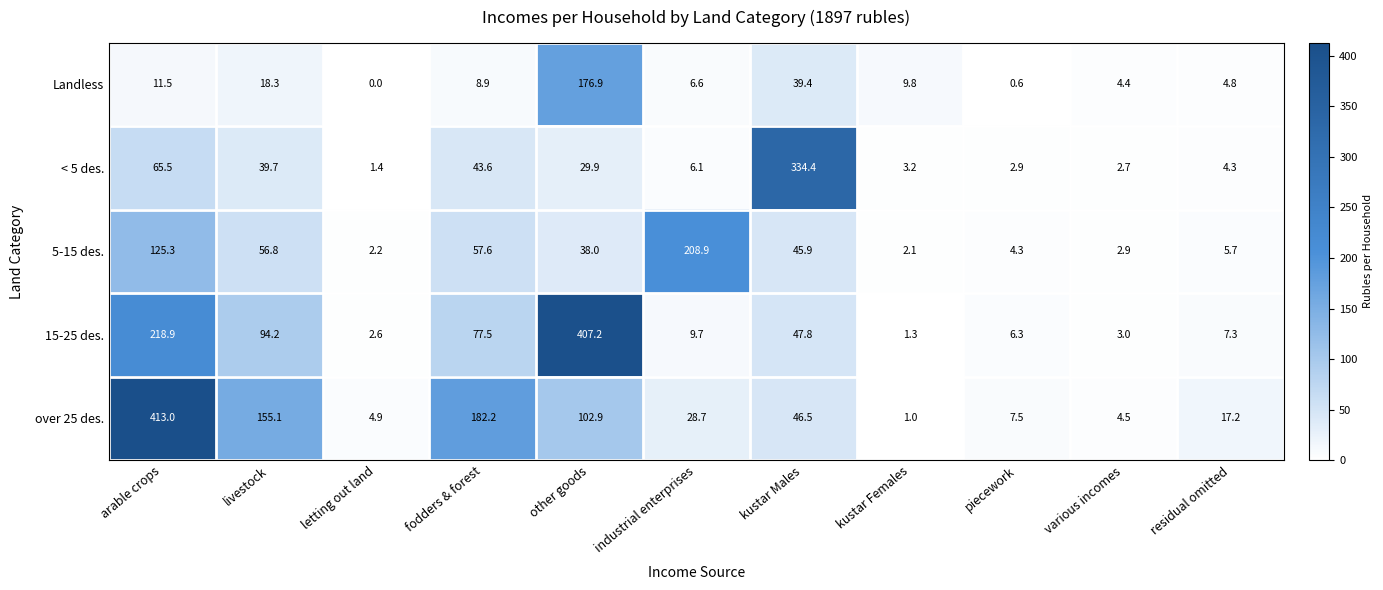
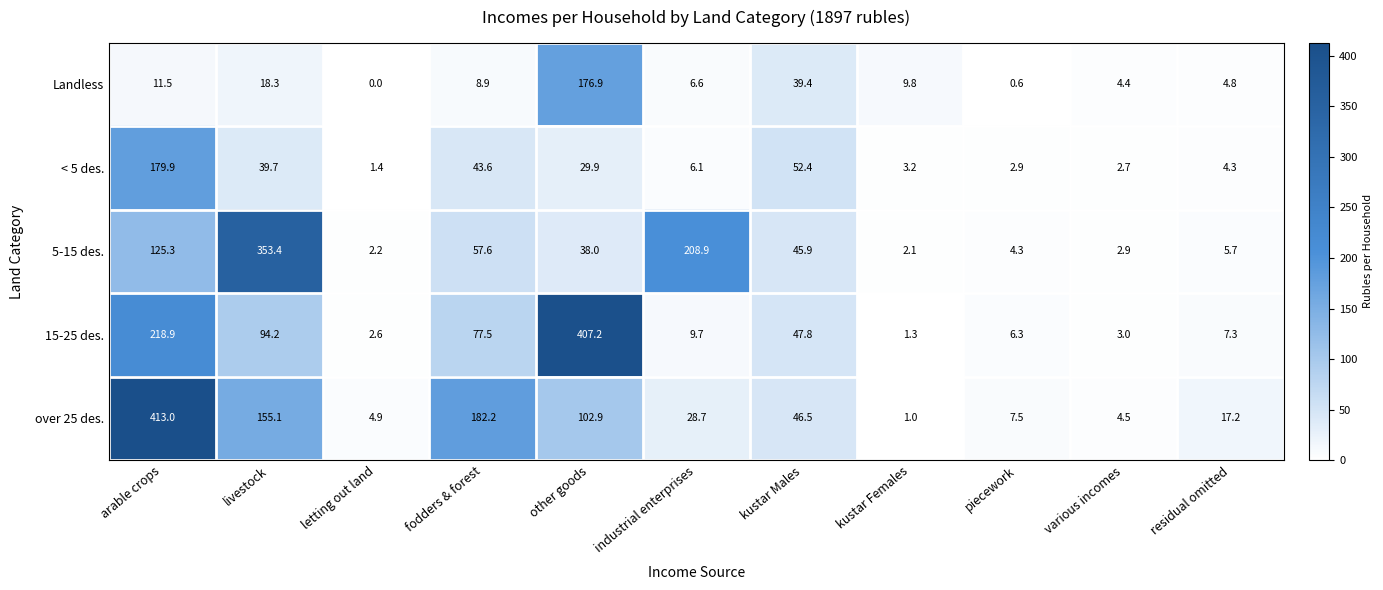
  {
    "Landless": {
      "arable crops": 11.5,
      "livestock": 18.3,
      "letting out land": 0.0,
      "fodders & forest": 8.9,
      "other goods": 176.9,
      "industrial enterprises": 6.6,
      "kustar Males": 39.4,
      "kustar Females": 9.8,
      "piecework": 0.6,
      "various incomes": 4.4,
      "residual omitted": 4.8
    },
    "< 5 des.": {
-     "arable crops": 65.5,
+     "arable crops": 179.9,
      "livestock": 39.7,
      "letting out land": 1.4,
      "fodders & forest": 43.6,
      "other goods": 29.9,
      "industrial enterprises": 6.1,
-     "kustar Males": 334.4,
+     "kustar Males": 52.4,
      "kustar Females": 3.2,
      "piecework": 2.9,
      "various incomes": 2.7,
      "residual omitted": 4.3
    },
    "5-15 des.": {
      "arable crops": 125.3,
-     "livestock": 56.8,
+     "livestock": 353.4,
      "letting out land": 2.2,
      "fodders & forest": 57.6,
      "other goods": 38.0,
      "industrial enterprises": 208.9,
      "kustar Males": 45.9,
      "kustar Females": 2.1,
      "piecework": 4.3,
      "various incomes": 2.9,
      "residual omitted": 5.7
    },
    "15-25 des.": {
      "arable crops": 218.9,
      "livestock": 94.2,
      "letting out land": 2.6,
      "fodders & forest": 77.5,
      "other goods": 407.2,
      "industrial enterprises": 9.7,
      "kustar Males": 47.8,
      "kustar Females": 1.3,
      "piecework": 6.3,
      "various incomes": 3.0,
      "residual omitted": 7.3
    },
    "over 25 des.": {
      "arable crops": 413.0,
      "livestock": 155.1,
      "letting out land": 4.9,
      "fodders & forest": 182.2,
      "other goods": 102.9,
      "industrial enterprises": 28.7,
      "kustar Males": 46.5,
      "kustar Females": 1.0,
      "piecework": 7.5,
      "various incomes": 4.5,
      "residual omitted": 17.2
    }
  }
